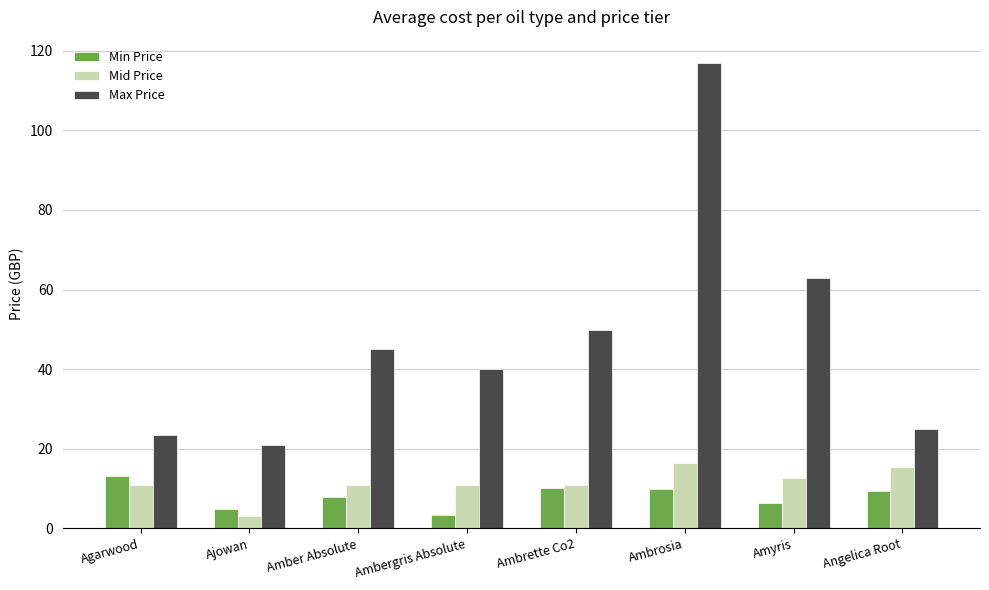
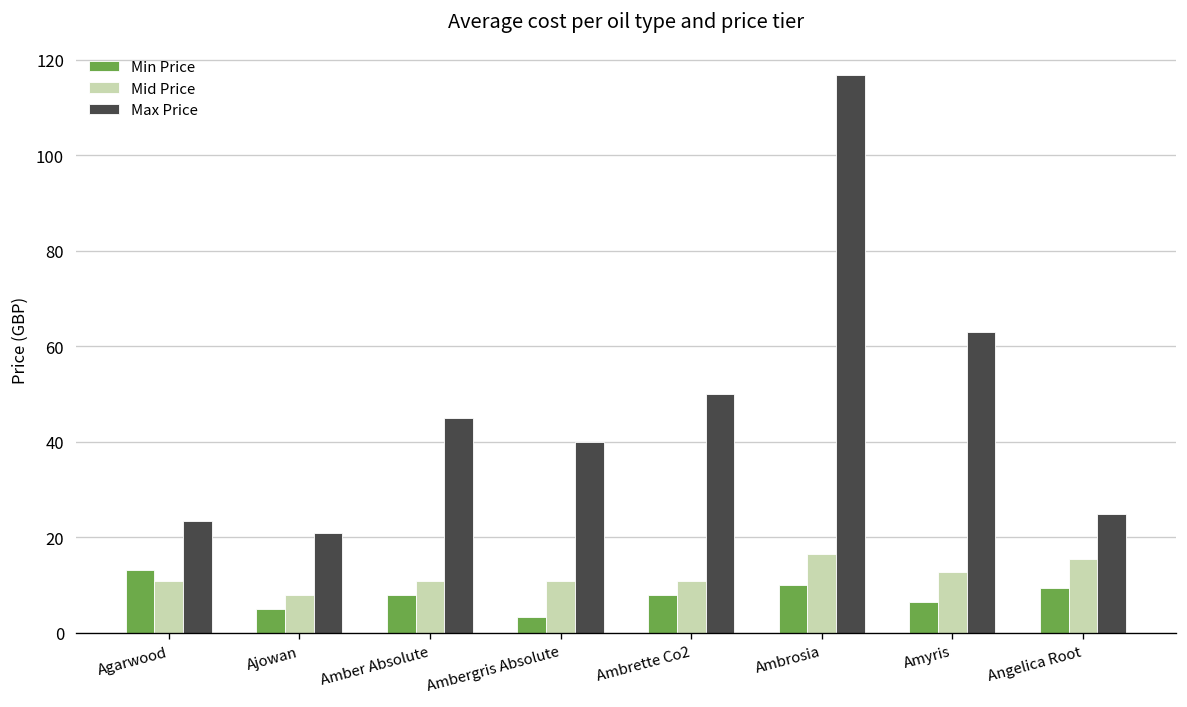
  {
    "Min Price": {
      "Agarwood": 13,
      "Ajowan": 5,
      "Amber Absolute": 8,
      "Ambergris Absolute": 3,
-     "Ambrette Co2": 10,
+     "Ambrette Co2": 8,
      "Ambrosia": 10,
      "Amyris": 6,
      "Angelica Root": 9
    },
    "Mid Price": {
      "Agarwood": 11,
-     "Ajowan": 3,
+     "Ajowan": 8,
      "Amber Absolute": 11,
      "Ambergris Absolute": 11,
      "Ambrette Co2": 11,
      "Ambrosia": 16,
      "Amyris": 13,
      "Angelica Root": 15
    },
    "Max Price": {
      "Agarwood": 23,
      "Ajowan": 21,
      "Amber Absolute": 45,
      "Ambergris Absolute": 40,
      "Ambrette Co2": 50,
      "Ambrosia": 117,
      "Amyris": 63,
      "Angelica Root": 25
    }
  }
